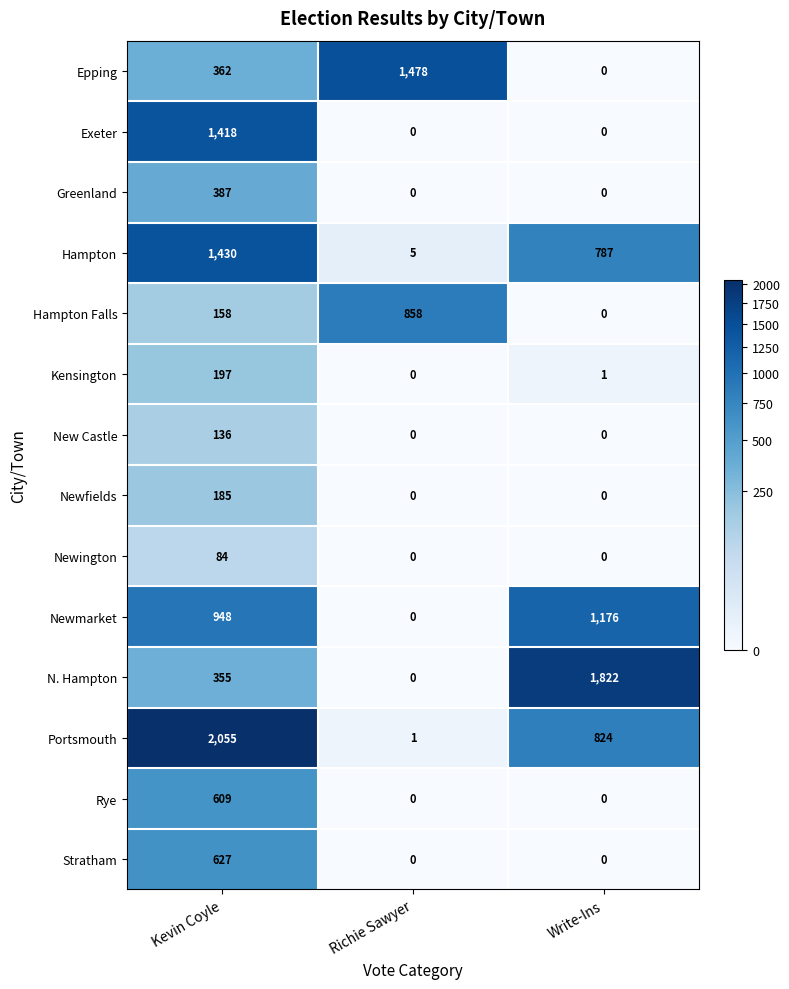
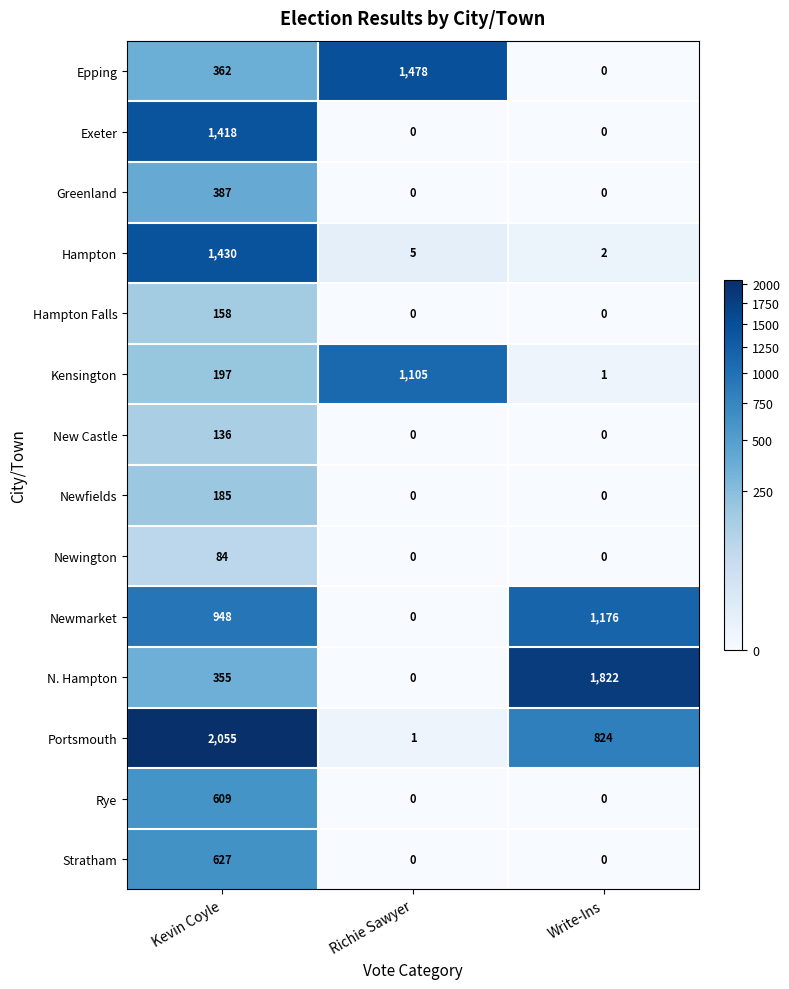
  {
    "Epping": {
      "Kevin Coyle": "362",
      "Richie Sawyer": "1,478",
      "Write-Ins": "0"
    },
    "Exeter": {
      "Kevin Coyle": "1,418",
      "Richie Sawyer": "0",
      "Write-Ins": "0"
    },
    "Greenland": {
      "Kevin Coyle": "387",
      "Richie Sawyer": "0",
      "Write-Ins": "0"
    },
    "Hampton": {
      "Kevin Coyle": "1,430",
      "Richie Sawyer": "5",
-     "Write-Ins": "787"
+     "Write-Ins": "2"
    },
    "Hampton Falls": {
      "Kevin Coyle": "158",
-     "Richie Sawyer": "858",
+     "Richie Sawyer": "0",
      "Write-Ins": "0"
    },
    "Kensington": {
      "Kevin Coyle": "197",
-     "Richie Sawyer": "0",
+     "Richie Sawyer": "1,105",
      "Write-Ins": "1"
    },
    "New Castle": {
      "Kevin Coyle": "136",
      "Richie Sawyer": "0",
      "Write-Ins": "0"
    },
    "Newfields": {
      "Kevin Coyle": "185",
      "Richie Sawyer": "0",
      "Write-Ins": "0"
    },
    "Newington": {
      "Kevin Coyle": "84",
      "Richie Sawyer": "0",
      "Write-Ins": "0"
    },
    "Newmarket": {
      "Kevin Coyle": "948",
      "Richie Sawyer": "0",
      "Write-Ins": "1,176"
    },
    "N. Hampton": {
      "Kevin Coyle": "355",
      "Richie Sawyer": "0",
      "Write-Ins": "1,822"
    },
    "Portsmouth": {
      "Kevin Coyle": "2,055",
      "Richie Sawyer": "1",
      "Write-Ins": "824"
    },
    "Rye": {
      "Kevin Coyle": "609",
      "Richie Sawyer": "0",
      "Write-Ins": "0"
    },
    "Stratham": {
      "Kevin Coyle": "627",
      "Richie Sawyer": "0",
      "Write-Ins": "0"
    }
  }
